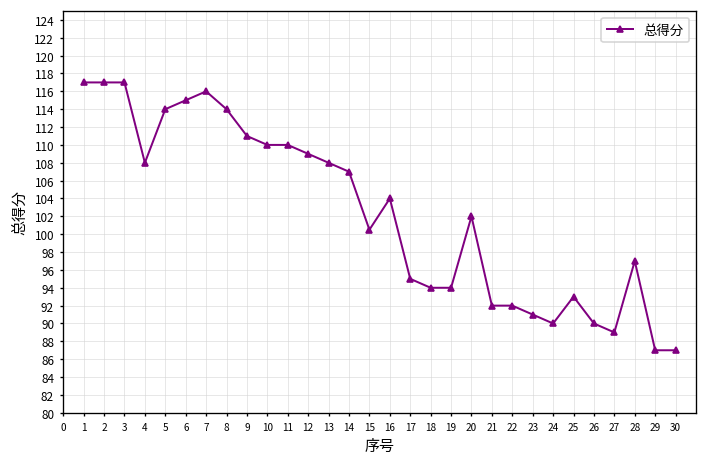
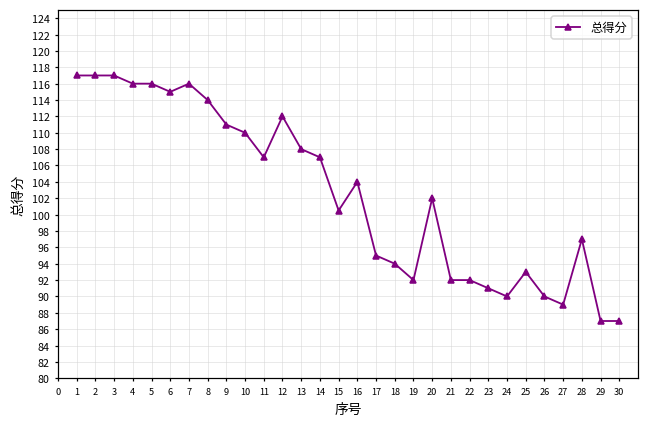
  {
    "1": 117,
    "2": 117,
    "3": 117,
-   "4": 108,
-   "5": 114,
+   "4": 116,
+   "5": 116,
    "6": 115,
    "7": 116,
    "8": 114,
    "9": 111,
    "10": 110,
-   "11": 110,
-   "12": 109,
+   "11": 107,
+   "12": 112,
    "13": 108,
    "14": 107,
    "15": 101,
    "16": 104,
    "17": 95,
    "18": 94,
-   "19": 94,
+   "19": 92,
    "20": 102,
    "21": 92,
    "22": 92,
    "23": 91,
    "24": 90,
    "25": 93,
    "26": 90,
    "27": 89,
    "28": 97,
    "29": 87,
    "30": 87
  }
